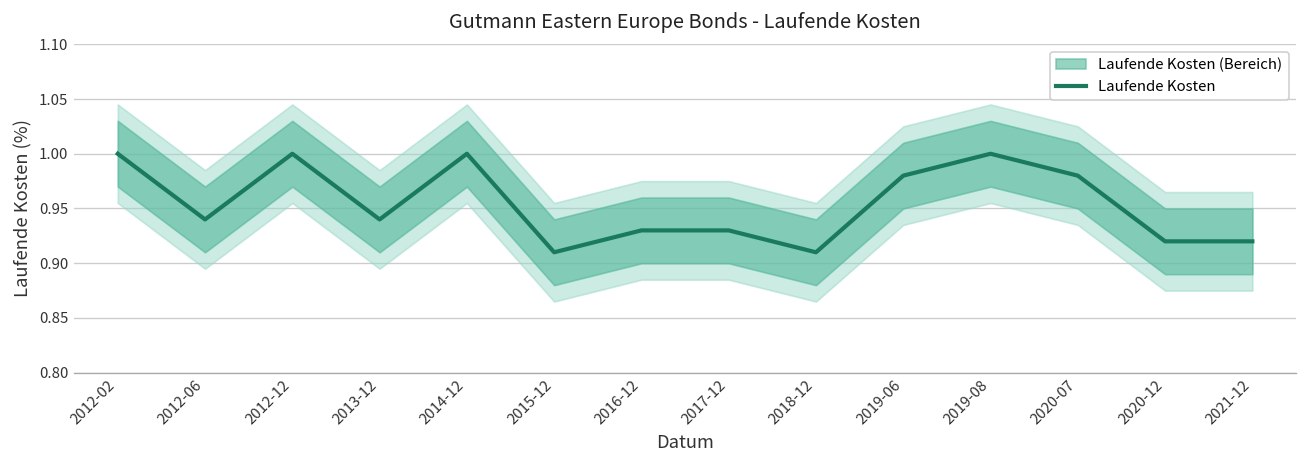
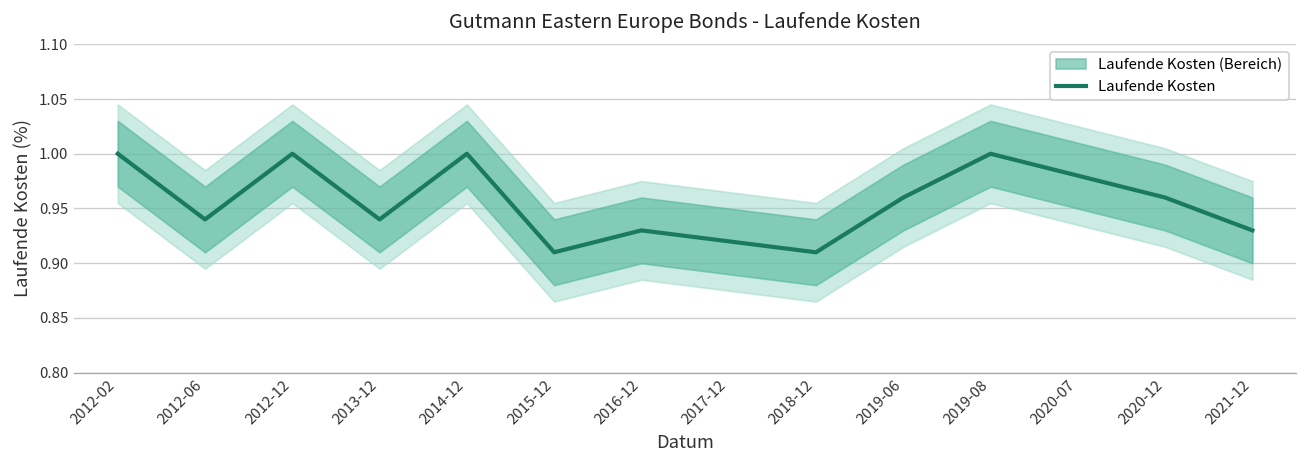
  {
    "Laufende Kosten": {
      "2012-02": 1.00,
      "2012-06": 0.94,
      "2012-12": 1.00,
      "2013-12": 0.94,
      "2014-12": 1.00,
      "2015-12": 0.91,
      "2016-12": 0.93,
-     "2017-12": 0.93,
+     "2017-12": 0.92,
      "2018-12": 0.91,
-     "2019-06": 0.98,
+     "2019-06": 0.96,
      "2019-08": 1.00,
      "2020-07": 0.98,
-     "2020-12": 0.92,
-     "2021-12": 0.92
+     "2020-12": 0.96,
+     "2021-12": 0.93
    }
  }
